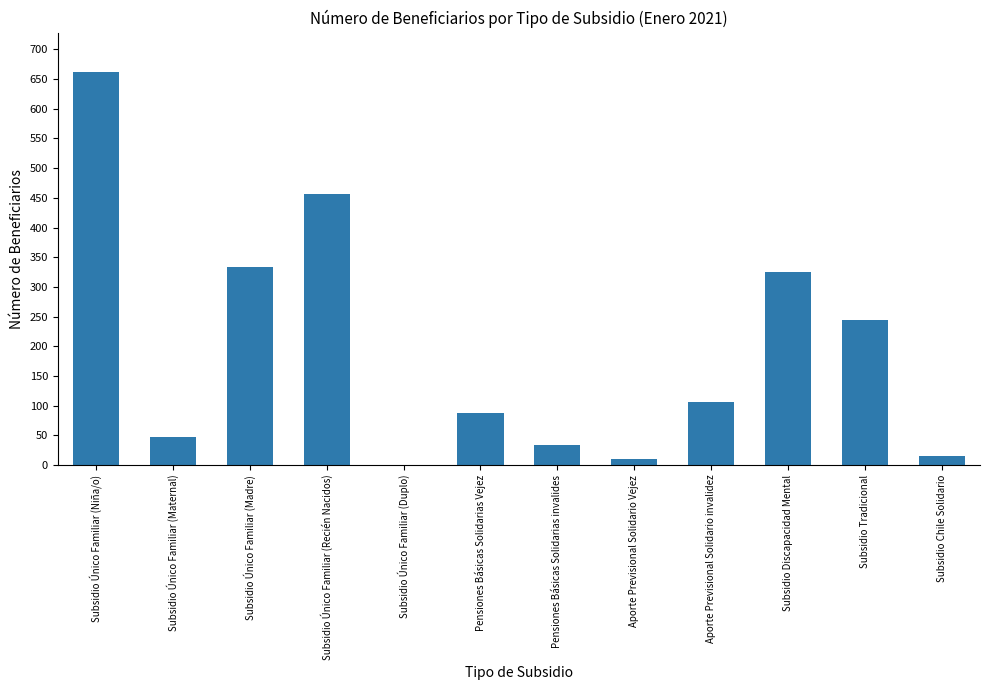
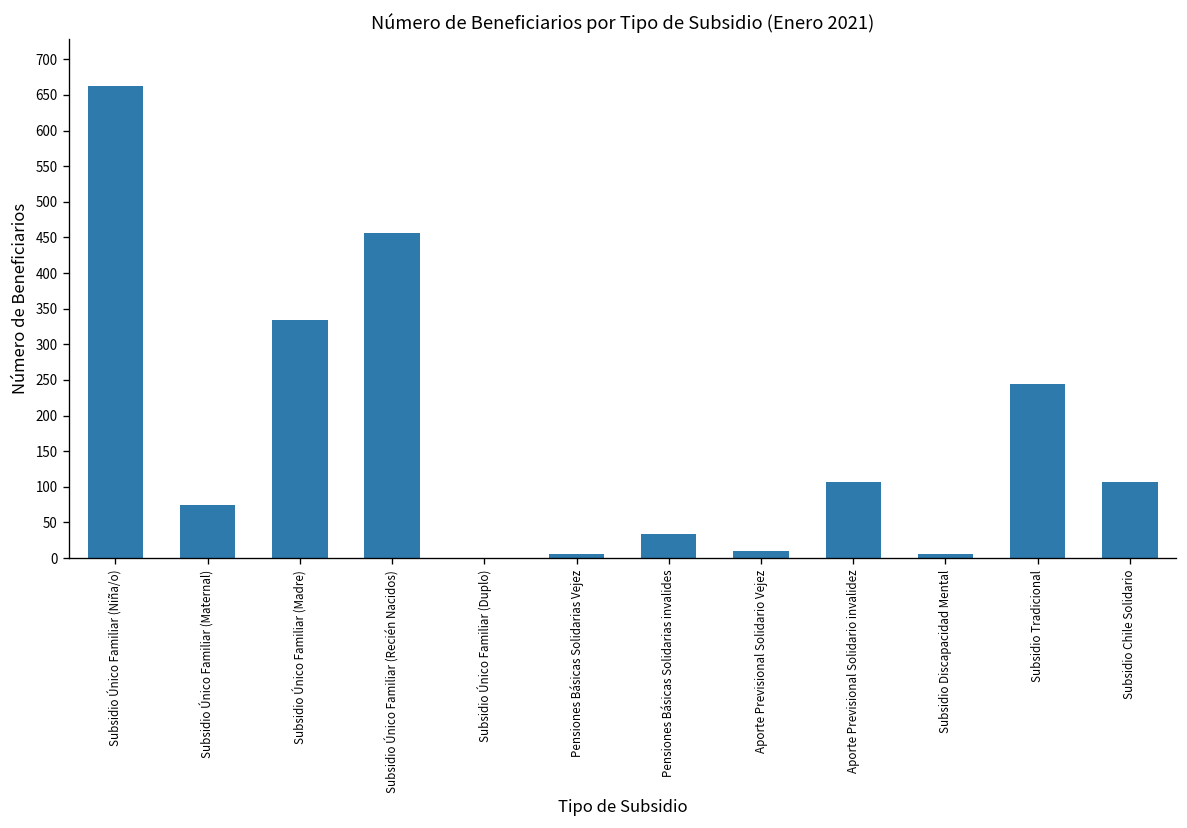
  {
    "Subsidio Único Familiar (Niña/o)": 660,
-   "Subsidio Único Familiar (Maternal)": 50,
+   "Subsidio Único Familiar (Maternal)": 80,
    "Subsidio Único Familiar (Madre)": 330,
    "Subsidio Único Familiar (Recién Nacidos)": 460,
    "Subsidio Único Familiar (Duplo)": 0,
-   "Pensiones Básicas Solidarias Vejez": 90,
+   "Pensiones Básicas Solidarias Vejez": 10,
    "Pensiones Básicas Solidarias invalides": 30,
    "Aporte Previsional Solidario Vejez": 10,
    "Aporte Previsional Solidario invalidez": 110,
-   "Subsidio Discapacidad Mental": 330,
+   "Subsidio Discapacidad Mental": 10,
    "Subsidio Tradicional": 250,
-   "Subsidio Chile Solidario": 20
+   "Subsidio Chile Solidario": 110
  }
